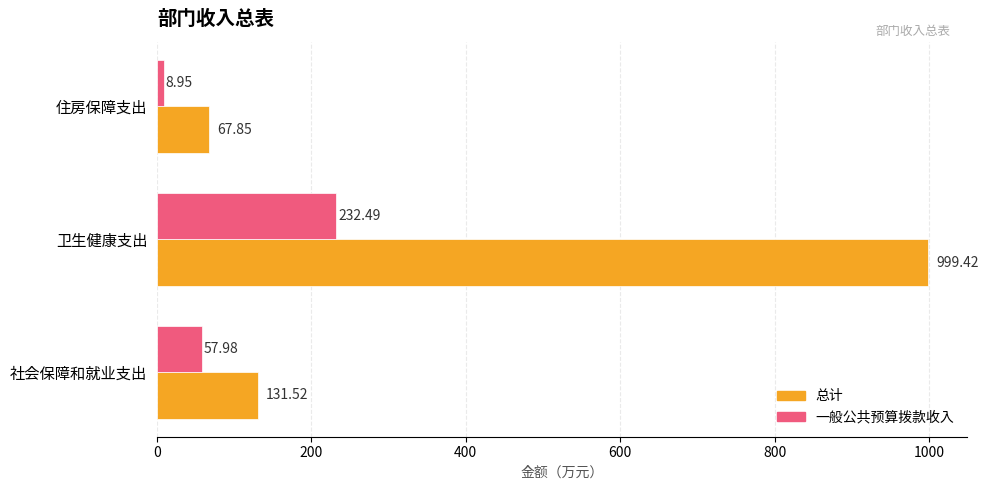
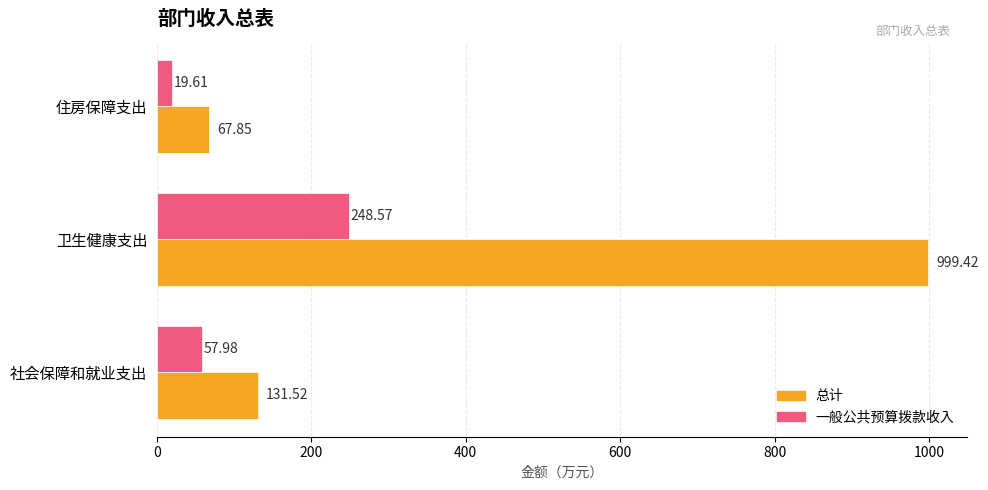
  {
    "总计": {
      "住房保障支出": 67.85,
      "卫生健康支出": 999.42,
      "社会保障和就业支出": 131.52
    },
    "一般公共预算拨款收入": {
-     "住房保障支出": 8.95,
-     "卫生健康支出": 232.49,
+     "住房保障支出": 19.61,
+     "卫生健康支出": 248.57,
      "社会保障和就业支出": 57.98
    }
  }
